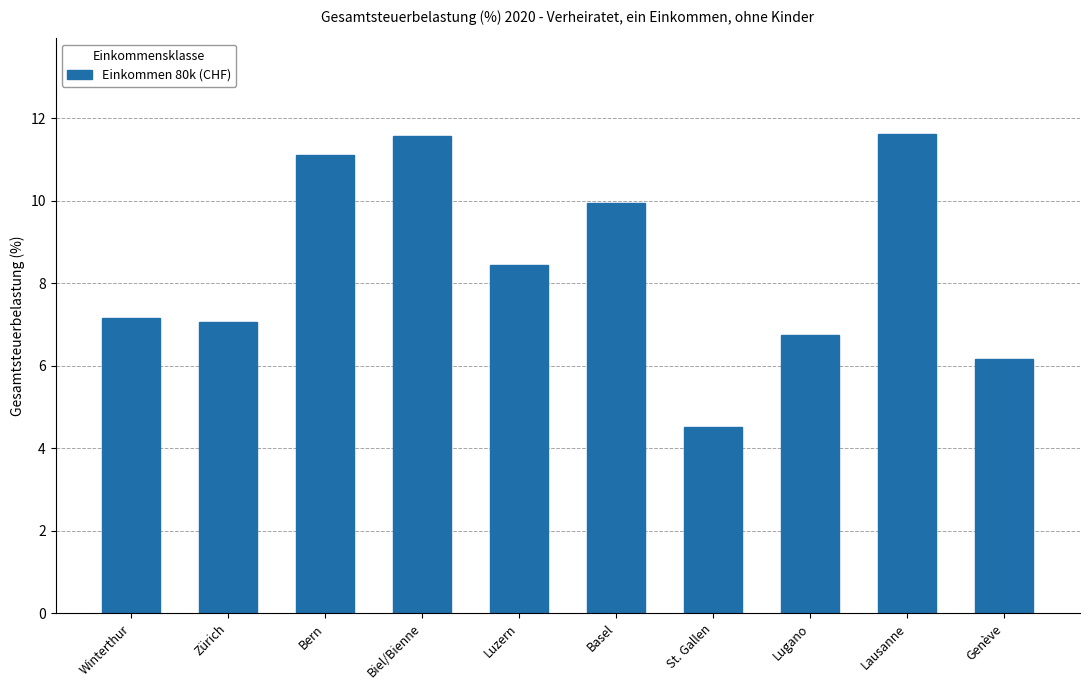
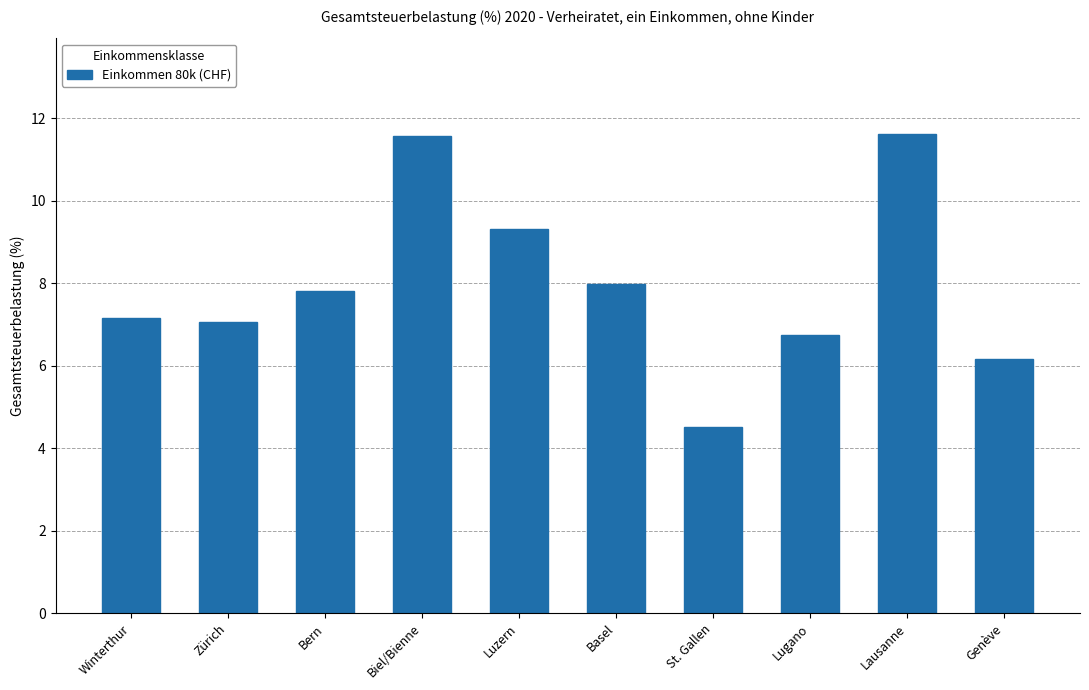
  {
    "Winterthur": 7.1,
    "Zürich": 7.1,
-   "Bern": 11.1,
+   "Bern": 7.8,
    "Biel/Bienne": 11.6,
-   "Luzern": 8.4,
-   "Basel": 9.9,
+   "Luzern": 9.3,
+   "Basel": 8.0,
    "St. Gallen": 4.5,
    "Lugano": 6.7,
    "Lausanne": 11.6,
    "Genève": 6.2
  }
